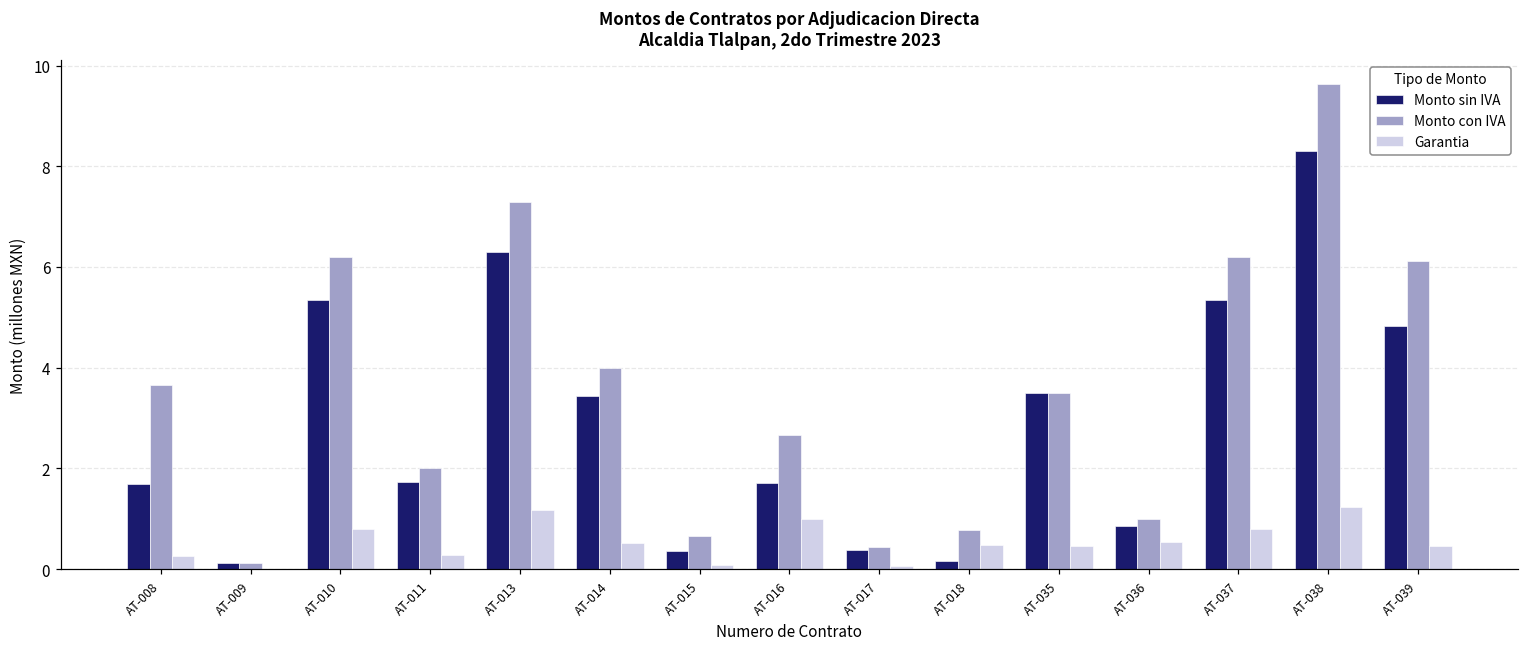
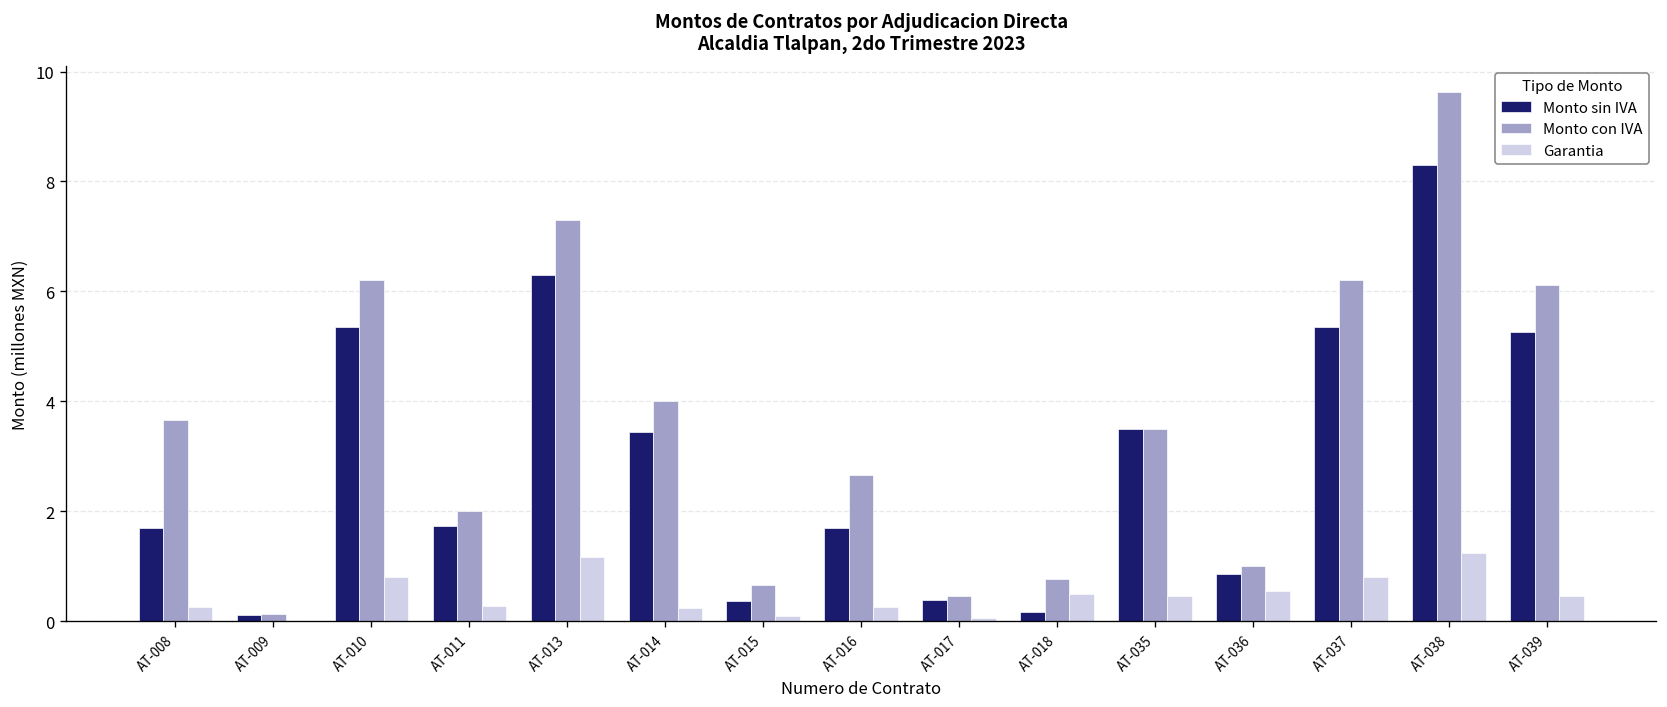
  {
    "Monto sin IVA": {
      "AT-008": 1.7,
      "AT-009": 0.1,
      "AT-010": 5.3,
      "AT-011": 1.7,
      "AT-013": 6.3,
      "AT-014": 3.4,
      "AT-015": 0.4,
      "AT-016": 1.7,
      "AT-017": 0.4,
      "AT-018": 0.2,
      "AT-035": 3.5,
      "AT-036": 0.9,
      "AT-037": 5.4,
      "AT-038": 8.3,
-     "AT-039": 4.8
+     "AT-039": 5.3
    },
    "Monto con IVA": {
      "AT-008": 3.7,
      "AT-009": 0.1,
      "AT-010": 6.2,
      "AT-011": 2.0,
      "AT-013": 7.3,
      "AT-014": 4.0,
      "AT-015": 0.7,
      "AT-016": 2.7,
      "AT-017": 0.5,
      "AT-018": 0.8,
      "AT-035": 3.5,
      "AT-036": 1.0,
      "AT-037": 6.2,
      "AT-038": 9.6,
      "AT-039": 6.1
    },
    "Garantia": {
      "AT-008": 0.3,
      "AT-009": 0.0,
      "AT-010": 0.8,
      "AT-011": 0.3,
      "AT-013": 1.2,
-     "AT-014": 0.5,
+     "AT-014": 0.2,
      "AT-015": 0.1,
-     "AT-016": 1.0,
+     "AT-016": 0.3,
      "AT-017": 0.1,
      "AT-018": 0.5,
      "AT-035": 0.5,
      "AT-036": 0.5,
      "AT-037": 0.8,
      "AT-038": 1.2,
      "AT-039": 0.5
    }
  }
